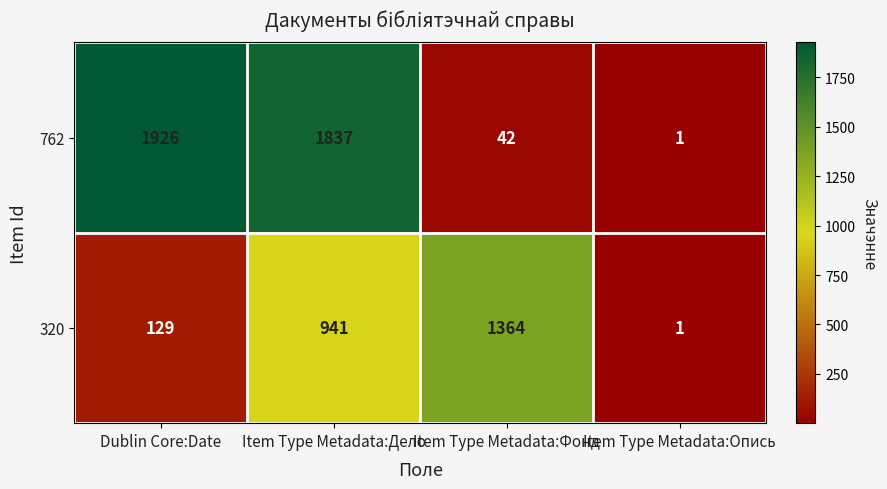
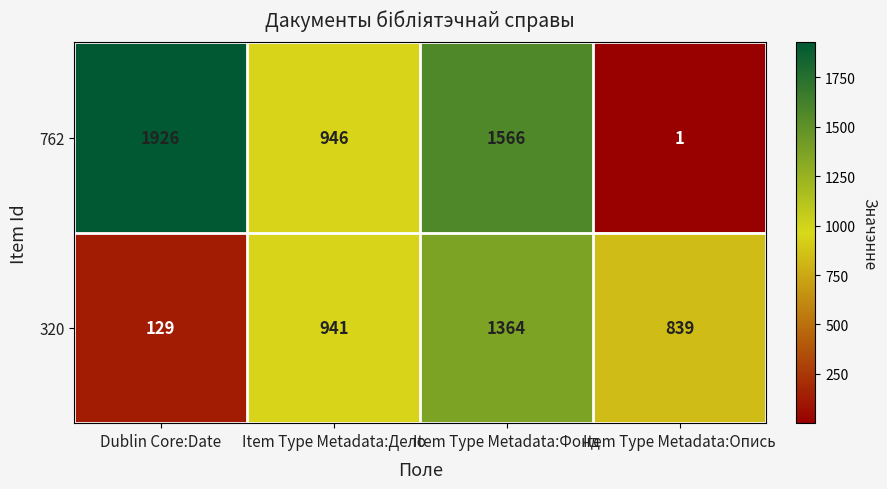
  {
    "762": {
      "Dublin Core:Date": 1926,
-     "Item Type Metadata:Дело": 1837,
-     "Item Type Metadata:Фонд": 42,
+     "Item Type Metadata:Дело": 946,
+     "Item Type Metadata:Фонд": 1566,
      "Item Type Metadata:Опись": 1
    },
    "320": {
      "Dublin Core:Date": 129,
      "Item Type Metadata:Дело": 941,
      "Item Type Metadata:Фонд": 1364,
-     "Item Type Metadata:Опись": 1
+     "Item Type Metadata:Опись": 839
    }
  }
